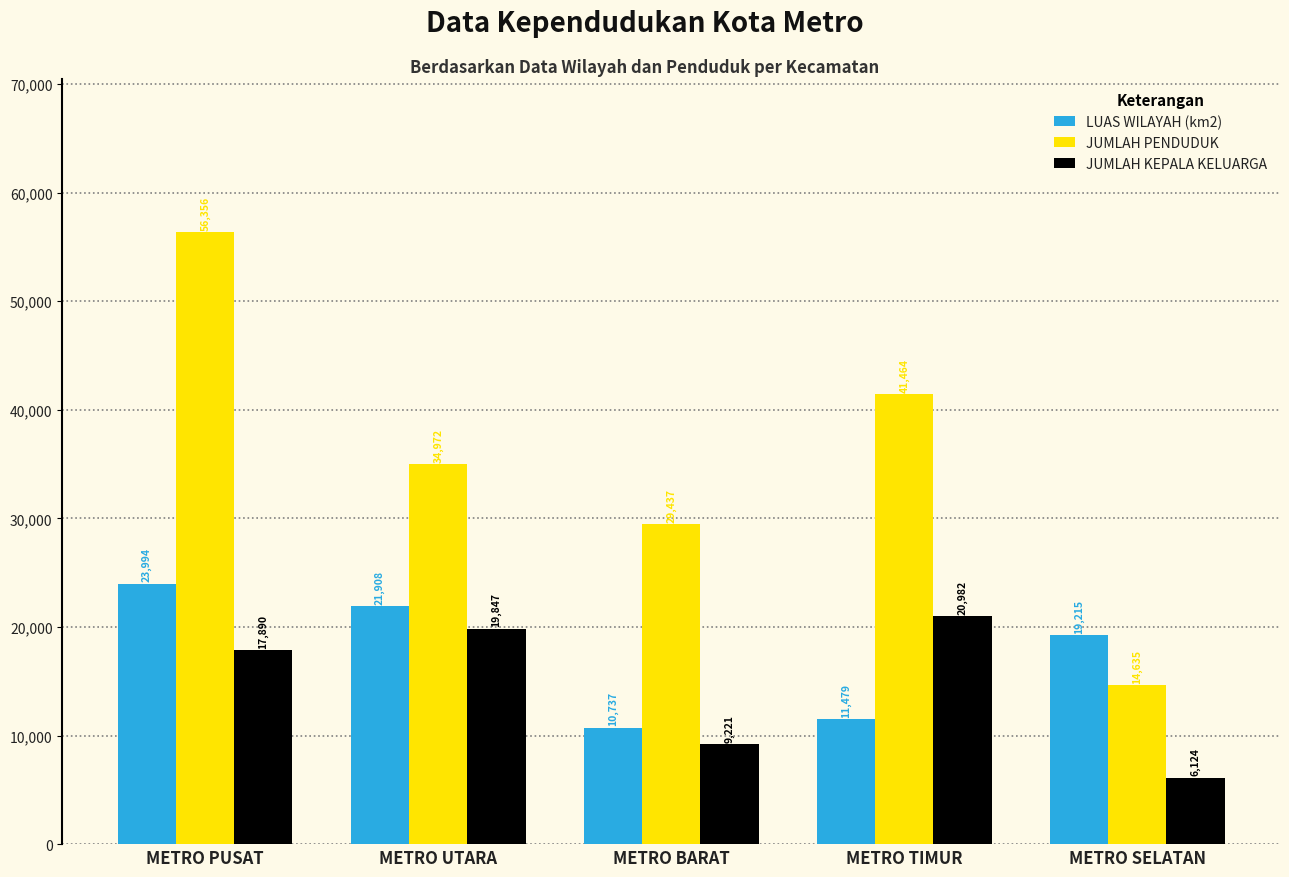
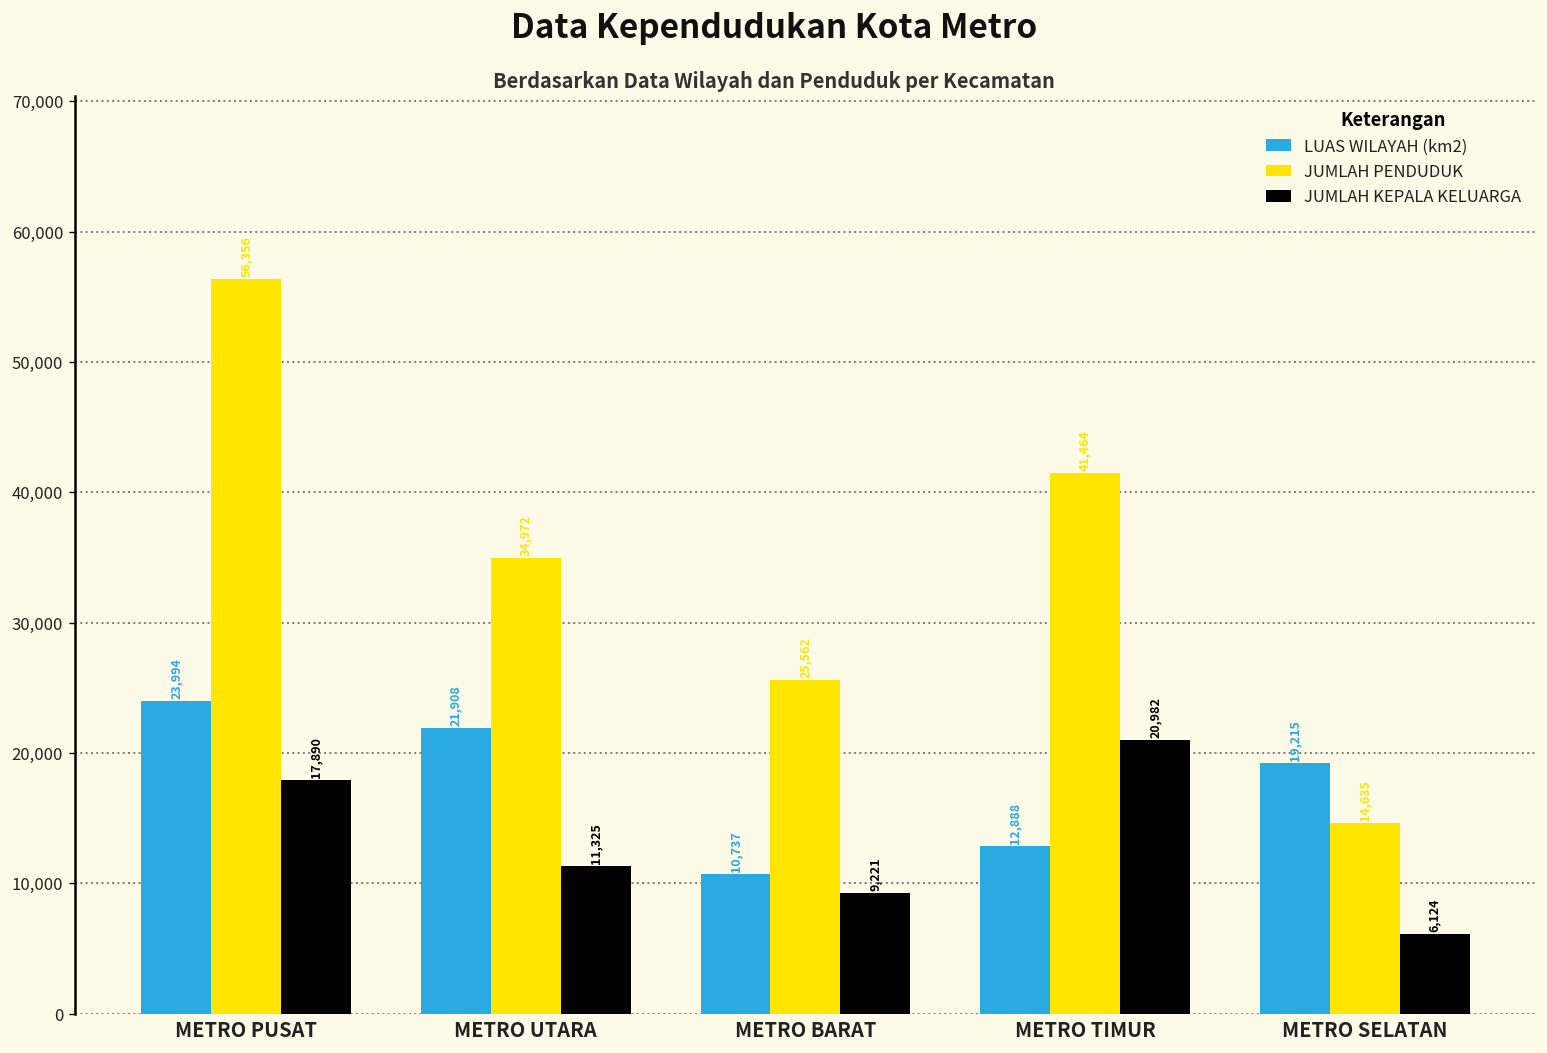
  {
    "LUAS WILAYAH (km2)": {
      "METRO PUSAT": "23,994",
      "METRO UTARA": "21,908",
      "METRO BARAT": "10,737",
-     "METRO TIMUR": "11,479",
+     "METRO TIMUR": "12,888",
      "METRO SELATAN": "19,215"
    },
    "JUMLAH PENDUDUK": {
      "METRO PUSAT": "56,356",
      "METRO UTARA": "34,972",
-     "METRO BARAT": "29,437",
+     "METRO BARAT": "25,562",
      "METRO TIMUR": "41,464",
      "METRO SELATAN": "14,635"
    },
    "JUMLAH KEPALA KELUARGA": {
      "METRO PUSAT": "17,890",
-     "METRO UTARA": "19,847",
+     "METRO UTARA": "11,325",
      "METRO BARAT": "9,221",
      "METRO TIMUR": "20,982",
      "METRO SELATAN": "6,124"
    }
  }
